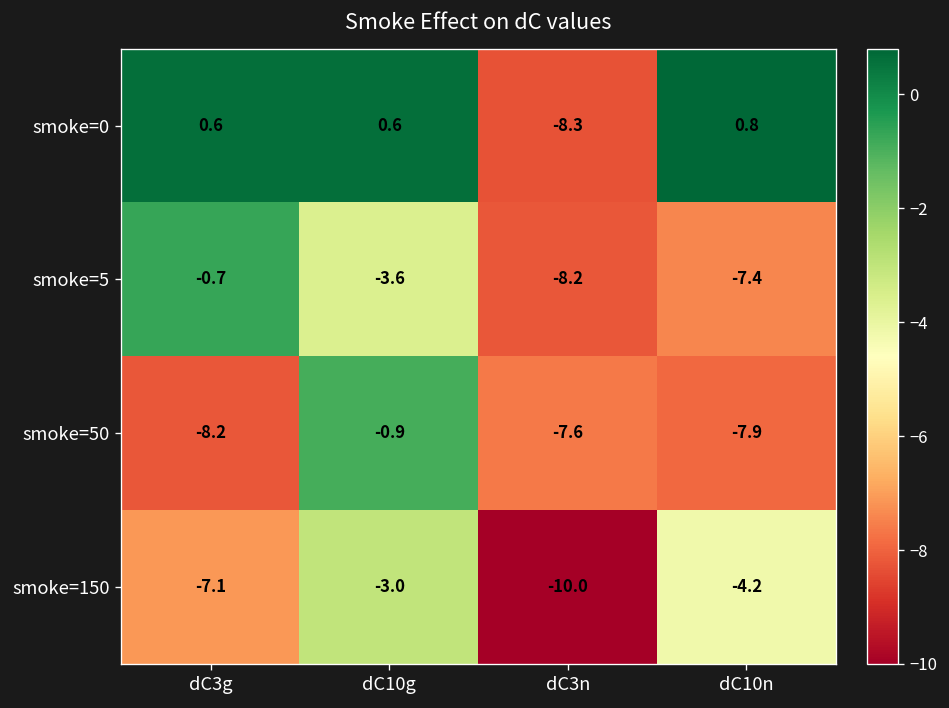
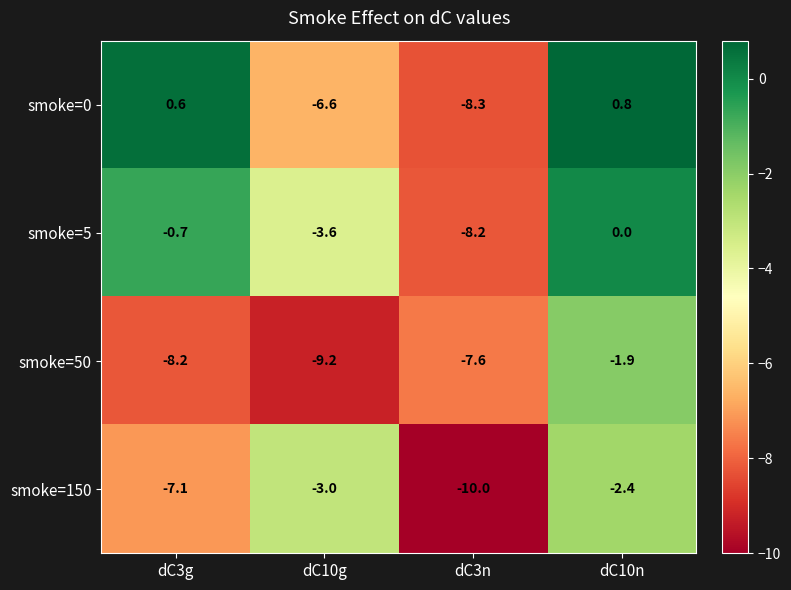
  {
    "smoke=0": {
      "dC3g": 0.6,
-     "dC10g": 0.6,
+     "dC10g": -6.6,
      "dC3n": -8.3,
      "dC10n": 0.8
    },
    "smoke=5": {
      "dC3g": -0.7,
      "dC10g": -3.6,
      "dC3n": -8.2,
-     "dC10n": -7.4
+     "dC10n": 0.0
    },
    "smoke=50": {
      "dC3g": -8.2,
-     "dC10g": -0.9,
+     "dC10g": -9.2,
      "dC3n": -7.6,
-     "dC10n": -7.9
+     "dC10n": -1.9
    },
    "smoke=150": {
      "dC3g": -7.1,
      "dC10g": -3.0,
      "dC3n": -10.0,
-     "dC10n": -4.2
+     "dC10n": -2.4
    }
  }
